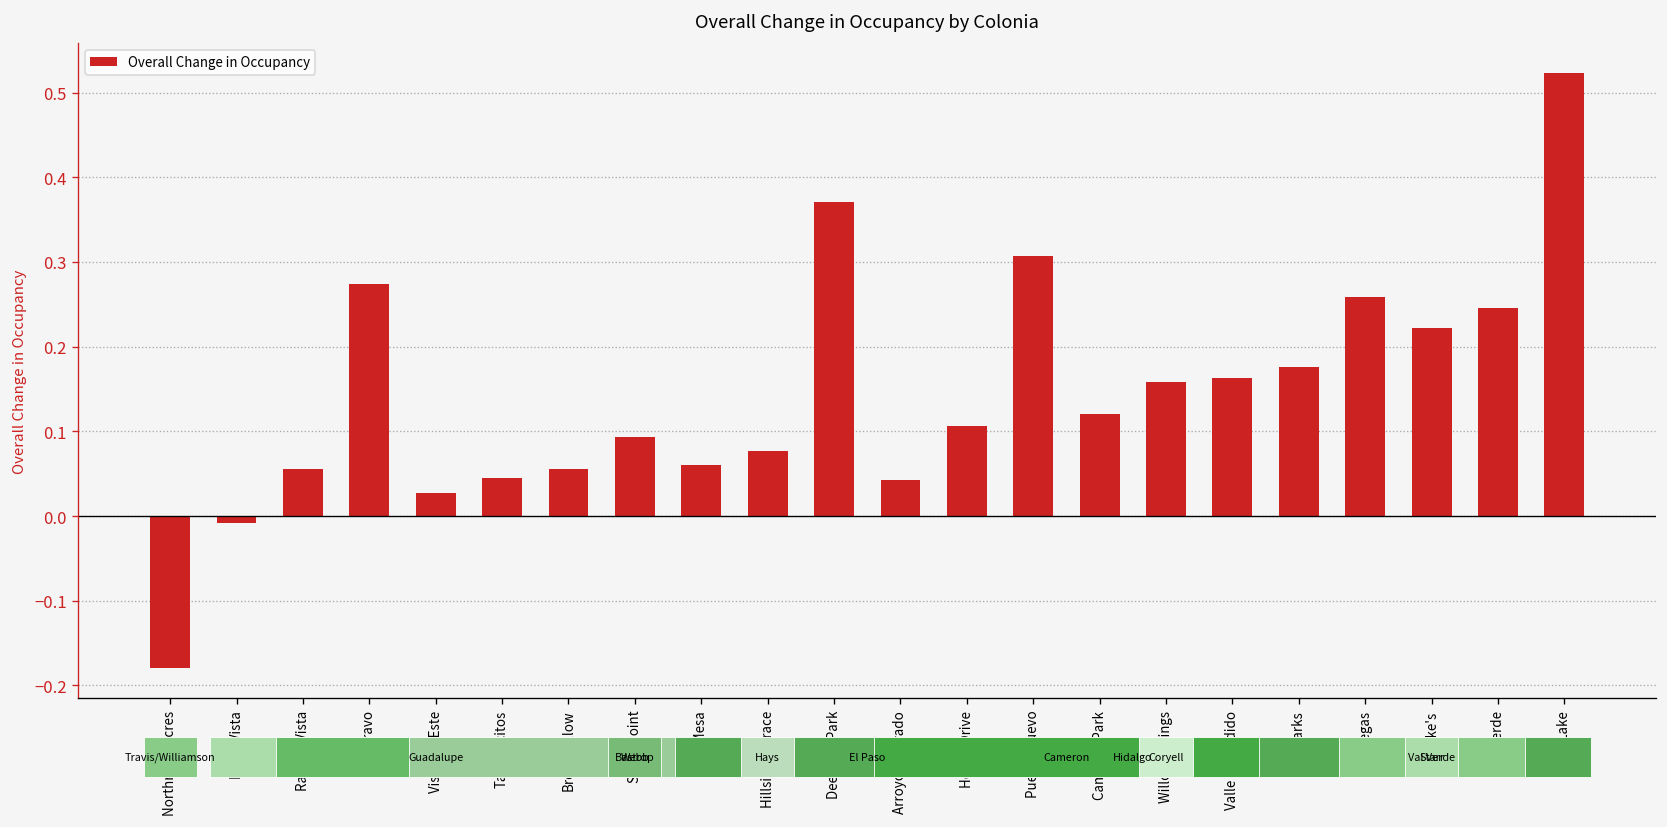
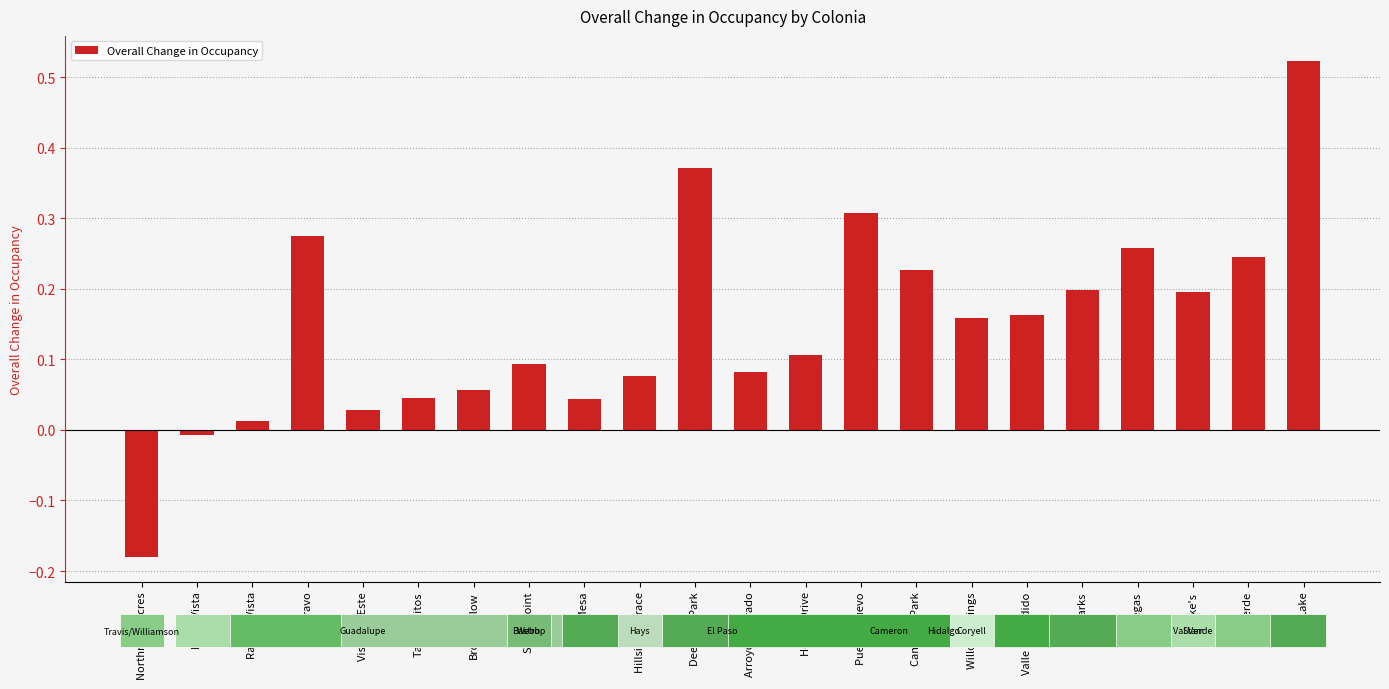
  {
    "Northridge Acres": -0.18,
    "Larga Vista": -0.01,
-   "Rancho Vista": 0.06,
+   "Rancho Vista": 0.01,
    "Rio Bravo": 0.27,
    "Vista del Este": 0.03,
    "Tanquecitos": 0.04,
    "Brookhollow": 0.06,
    "Stony Point": 0.09,
-   "La Mesa": 0.06,
+   "La Mesa": 0.04,
    "Hillside Terrace": 0.08,
    "Deerfield Park": 0.37,
-   "Arroyo Colorado": 0.04,
+   "Arroyo Colorado": 0.08,
    "Hoehn Drive": 0.11,
    "Pueblo Nuevo": 0.31,
-   "Cameron Park": 0.12,
+   "Cameron Park": 0.23,
    "Willow Springs": 0.16,
    "Valle Escondido": 0.16,
-   "Sparks": 0.18,
+   "Sparks": 0.20,
    "Cienegas": 0.26,
-   "Mike's": 0.22,
+   "Mike's": 0.20,
    "Val Verde": 0.25,
    "Palm Lake": 0.52
  }
